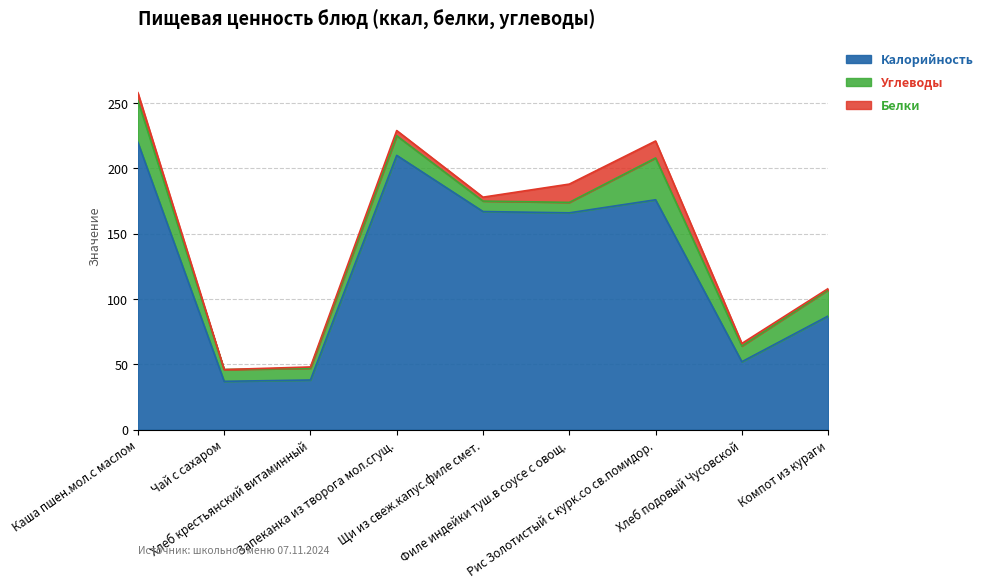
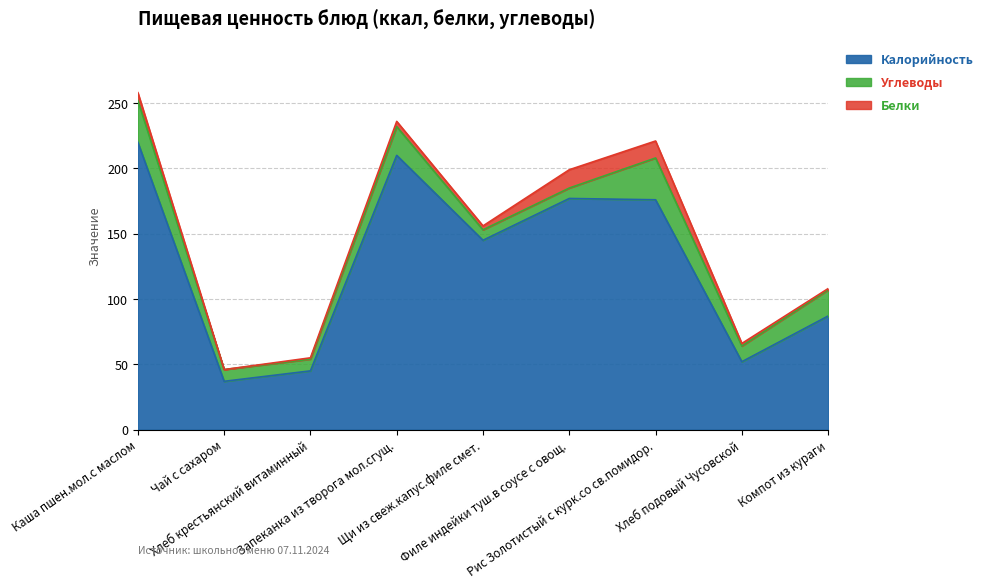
  {
    "Калорийность": {
      "Каша пшен.мол.с маслом": 220,
      "Чай с сахаром": 37,
-     "Хлеб крестьянский витаминный": 38,
+     "Хлеб крестьянский витаминный": 45,
      "Запеканка из творога мол.сгущ.": 210,
-     "Щи из свеж.капус.филе смет.": 167,
-     "Филе индейки туш.в соусе с овощ.": 166,
+     "Щи из свеж.капус.филе смет.": 145,
+     "Филе индейки туш.в соусе с овощ.": 177,
      "Рис Золотистый с курк.со св.помидор.": 176,
      "Хлеб подовый Чусовской": 52,
      "Компот из кураги": 87
    },
    "Углеводы": {
      "Каша пшен.мол.с маслом": 32,
-     "Запеканка из творога мол.сгущ.": 15,
+     "Запеканка из творога мол.сгущ.": 22,
      "Щи из свеж.капус.филе смет.": 8,
      "Филе индейки туш.в соусе с овощ.": 8,
      "Рис Золотистый с курк.со св.помидор.": 32,
      "Хлеб подовый Чусовской": 12
    },
    "Белки": {
      "Каша пшен.мол.с маслом": 6,
      "Запеканка из творога мол.сгущ.": 4,
      "Щи из свеж.капус.филе смет.": 3,
      "Филе индейки туш.в соусе с овощ.": 14,
      "Рис Золотистый с курк.со св.помидор.": 13,
      "Хлеб подовый Чусовской": 2
    }
  }
